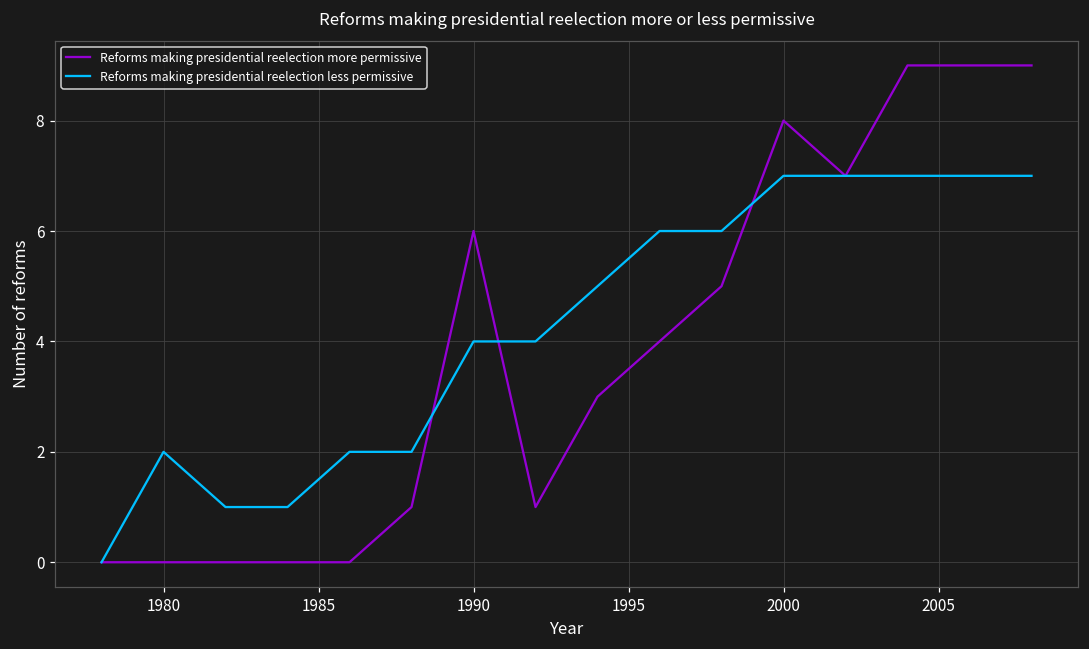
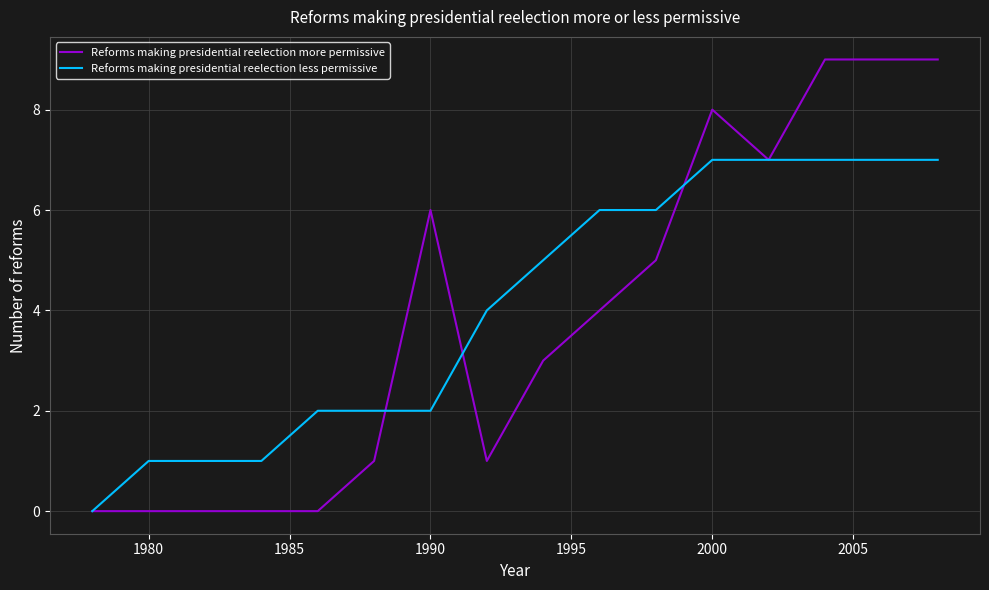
  {
    "Reforms making presidential reelection more permissive": {
      "1980": 0,
      "1990": 6,
      "2000": 8
    },
    "Reforms making presidential reelection less permissive": {
-     "1980": 2,
-     "1990": 4,
+     "1980": 1,
+     "1990": 2,
      "2000": 7
    }
  }
